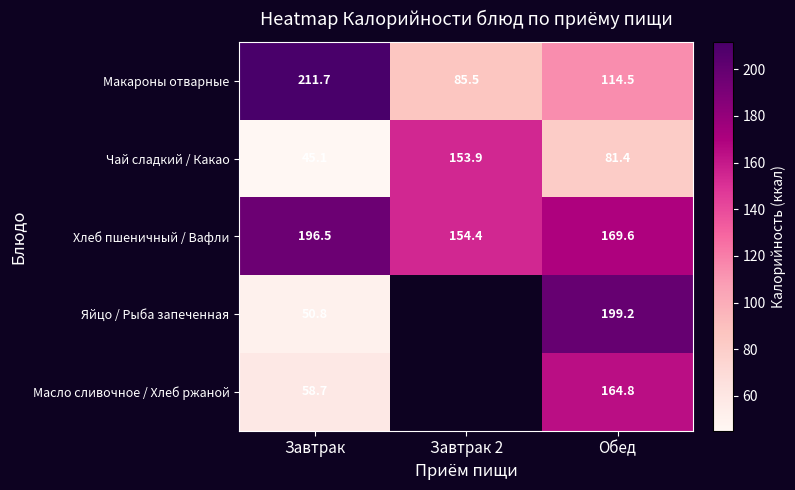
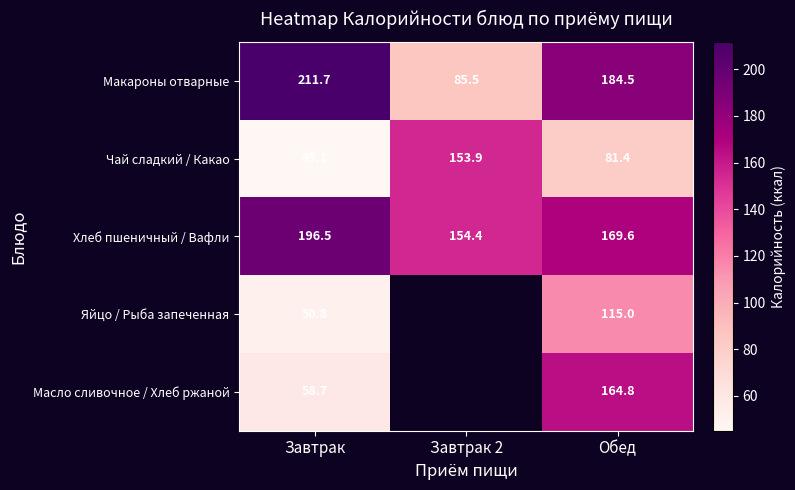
  {
    "Макароны отварные": {
      "Завтрак": 211.7,
      "Завтрак 2": 85.5,
-     "Обед": 114.5
+     "Обед": 184.5
    },
    "Чай сладкий / Какао": {
      "Завтрак 2": 153.9,
      "Обед": 81.4
    },
    "Хлеб пшеничный / Вафли": {
      "Завтрак": 196.5,
      "Завтрак 2": 154.4,
      "Обед": 169.6
    },
    "Яйцо / Рыба запеченная": {
-     "Обед": 199.2
+     "Обед": 115.0
    },
    "Масло сливочное / Хлеб ржаной": {
      "Обед": 164.8
    }
  }
